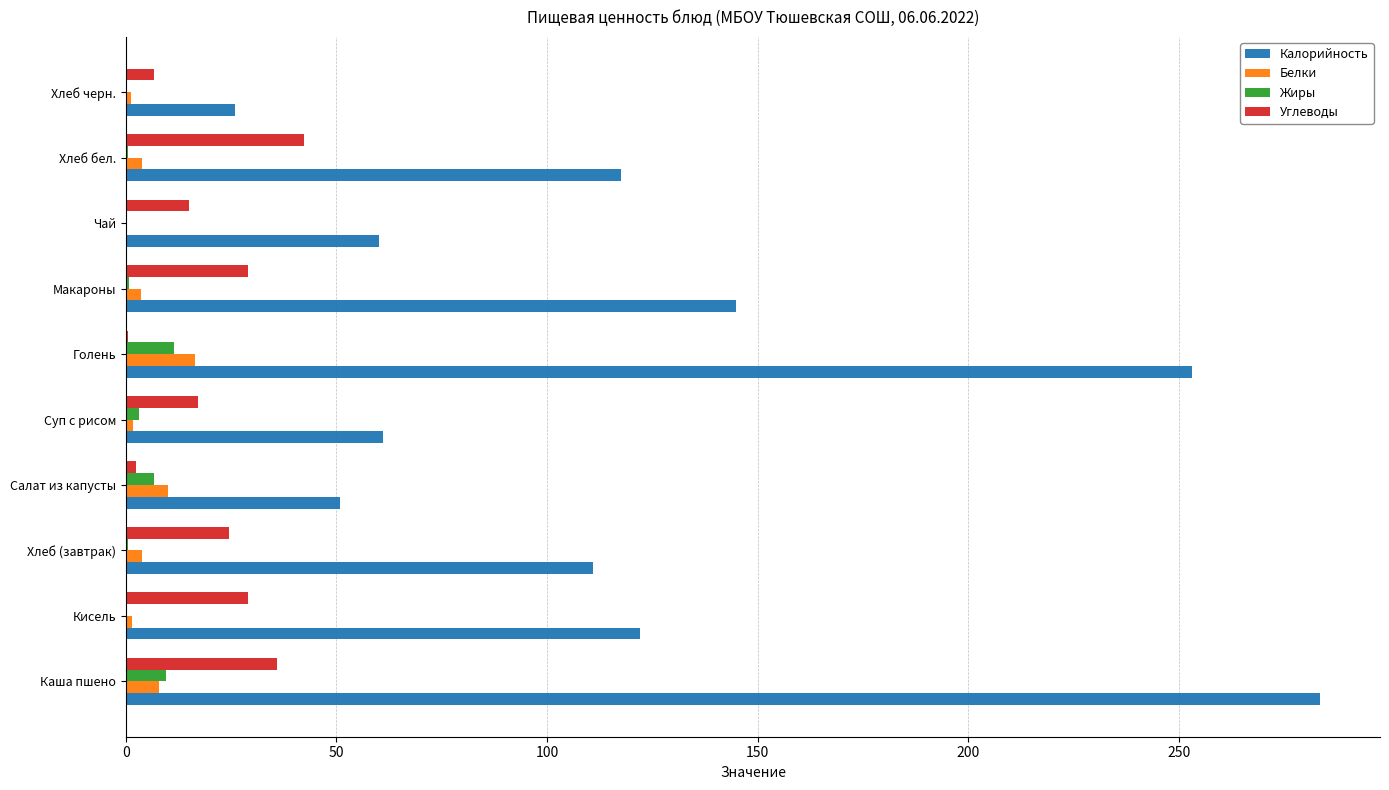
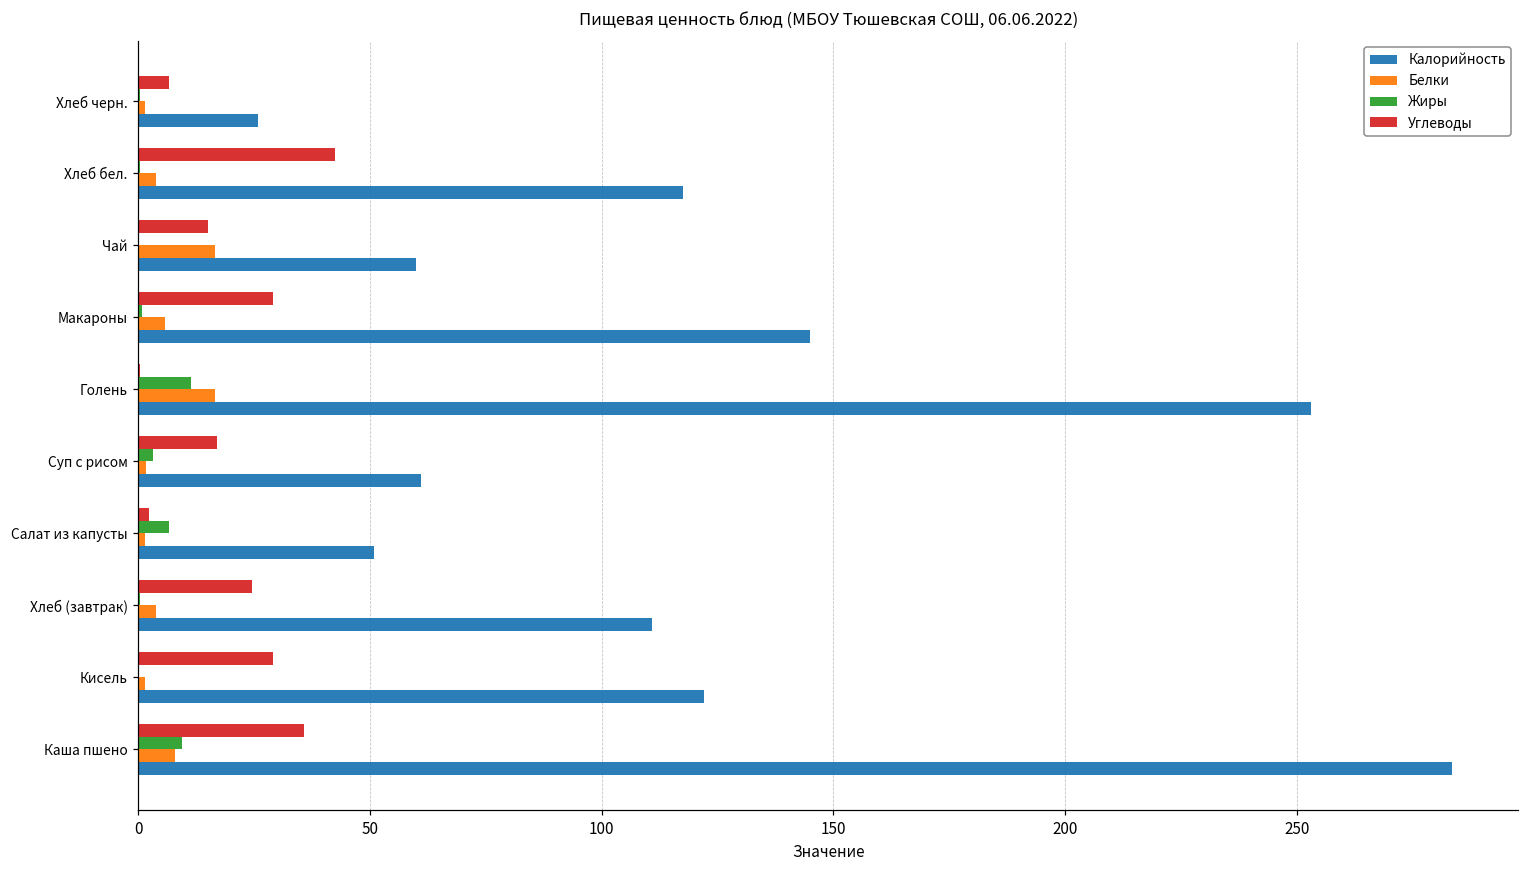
  {
    "Калорийность": {
      "Хлеб черн.": 26,
      "Хлеб бел.": 118,
      "Чай": 60,
      "Макароны": 145,
      "Голень": 253,
      "Суп с рисом": 61,
      "Салат из капусты": 51,
      "Хлеб (завтрак)": 111,
      "Кисель": 122,
      "Каша пшено": 284
    },
    "Белки": {
      "Хлеб черн.": 1,
      "Хлеб бел.": 4,
-     "Чай": 0,
-     "Макароны": 4,
+     "Чай": 17,
+     "Макароны": 6,
      "Голень": 17,
      "Суп с рисом": 2,
-     "Салат из капусты": 10,
+     "Салат из капусты": 1,
      "Хлеб (завтрак)": 4,
      "Кисель": 1,
      "Каша пшено": 8
    },
    "Жиры": {
      "Чай": 0,
      "Макароны": 1,
      "Голень": 11,
      "Суп с рисом": 3,
      "Салат из капусты": 7,
      "Кисель": 0,
      "Каша пшено": 9
    },
    "Углеводы": {
      "Хлеб черн.": 7,
      "Хлеб бел.": 42,
      "Чай": 15,
      "Макароны": 29,
      "Суп с рисом": 17,
      "Салат из капусты": 2,
      "Хлеб (завтрак)": 25,
      "Кисель": 29,
      "Каша пшено": 36
    }
  }
